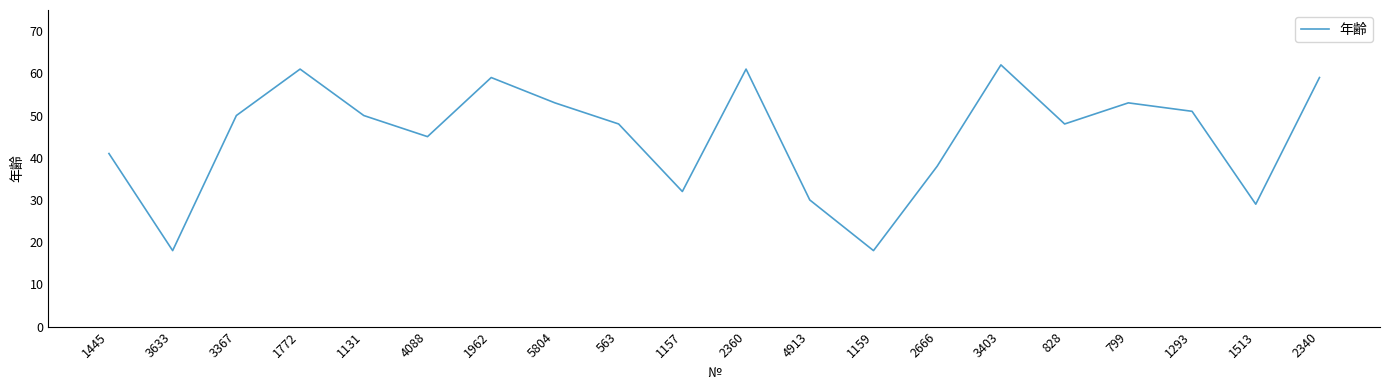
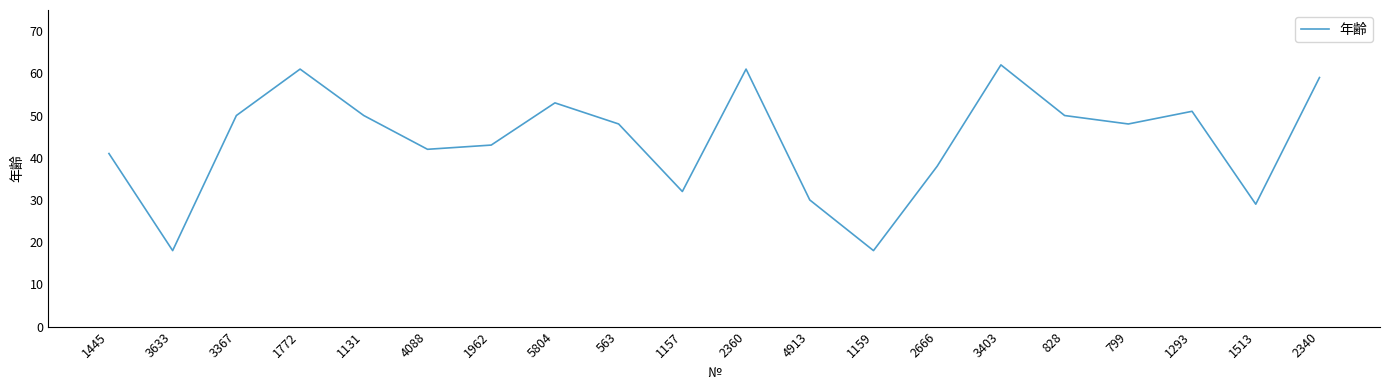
  {
    "1445": 41,
    "3633": 18,
    "3367": 50,
    "1772": 61,
    "1131": 50,
-   "4088": 45,
-   "1962": 59,
+   "4088": 42,
+   "1962": 43,
    "5804": 53,
    "563": 48,
    "1157": 32,
    "2360": 61,
    "4913": 30,
    "1159": 18,
    "2666": 38,
    "3403": 62,
-   "828": 48,
-   "799": 53,
+   "828": 50,
+   "799": 48,
    "1293": 51,
    "1513": 29,
    "2340": 59
  }
